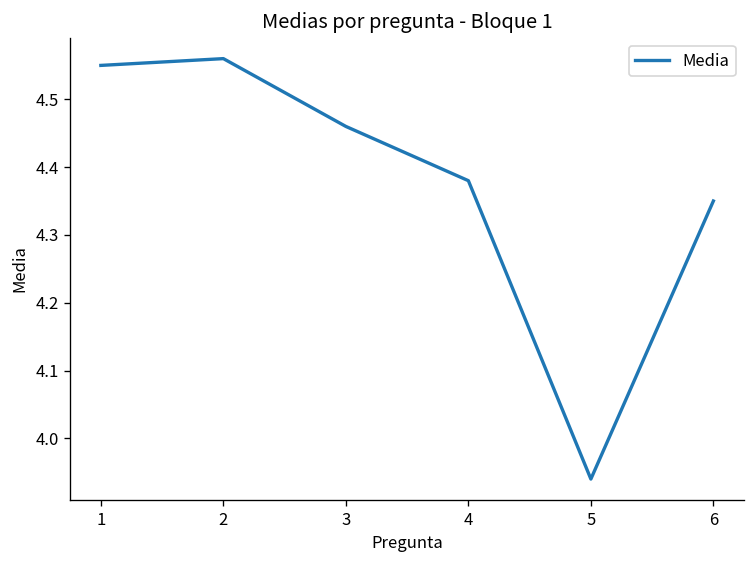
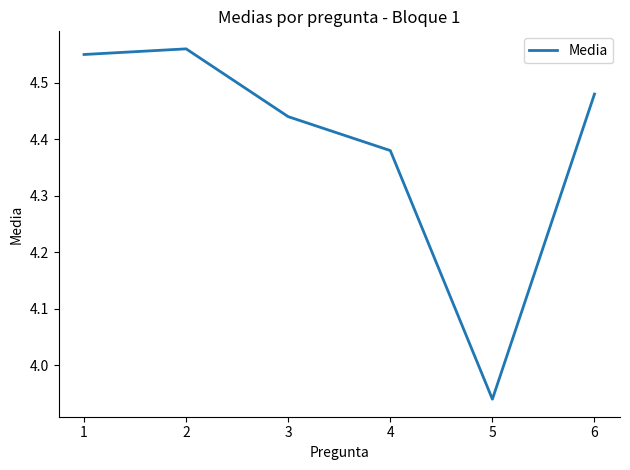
  {
    "1": 4.55,
    "2": 4.56,
-   "3": 4.46,
+   "3": 4.44,
    "4": 4.38,
    "5": 3.94,
-   "6": 4.35
+   "6": 4.48
  }
